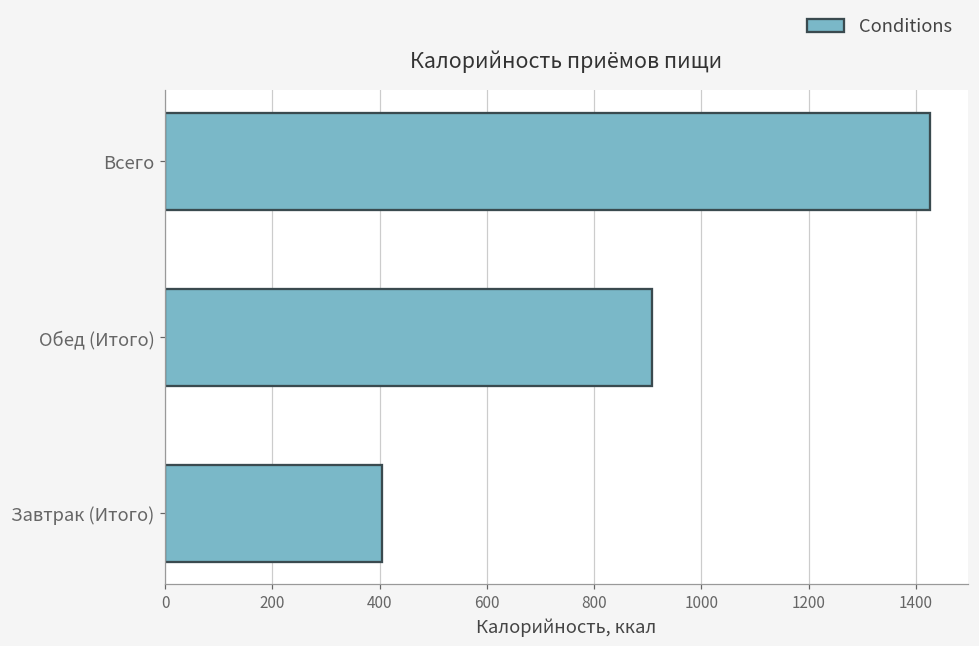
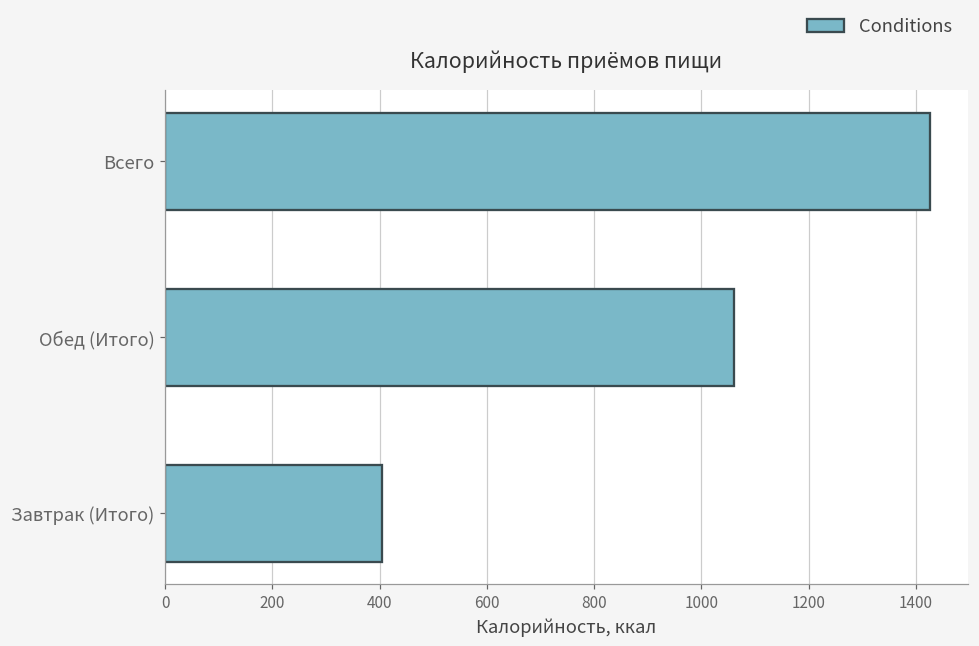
  {
    "Всего": 1430,
-   "Обед (Итого)": 910,
+   "Обед (Итого)": 1060,
    "Завтрак (Итого)": 400
  }
